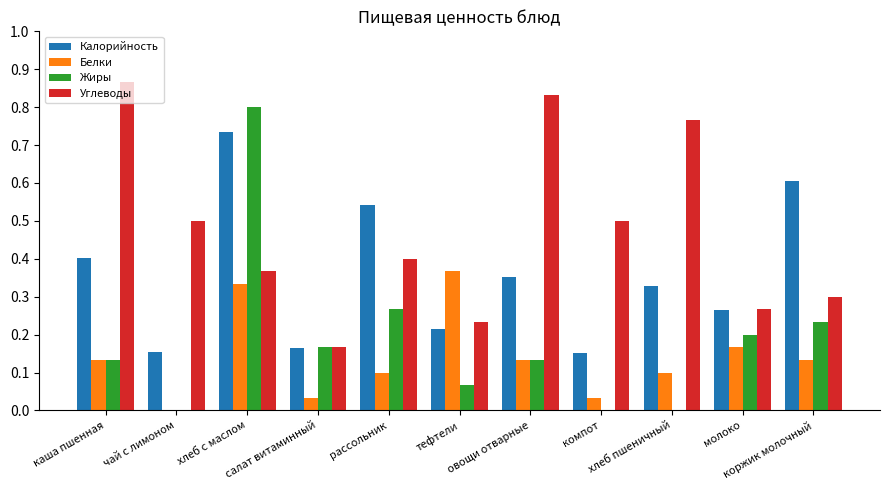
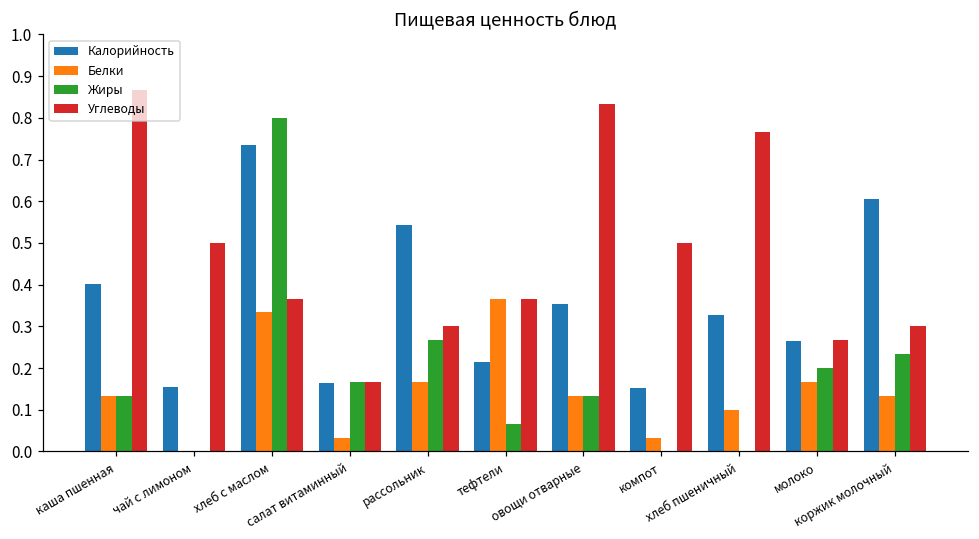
  {
    "Калорийность": {
      "каша пшенная": 0.40,
      "чай с лимоном": 0.15,
      "хлеб с маслом": 0.74,
      "салат витаминный": 0.17,
      "рассольник": 0.54,
      "тефтели": 0.22,
      "овощи отварные": 0.35,
      "компот": 0.15,
      "хлеб пшеничный": 0.33,
      "молоко": 0.27,
      "коржик молочный": 0.61
    },
    "Белки": {
      "каша пшенная": 0.13,
      "чай с лимоном": 0.00,
      "хлеб с маслом": 0.33,
      "салат витаминный": 0.03,
-     "рассольник": 0.10,
+     "рассольник": 0.17,
      "тефтели": 0.37,
      "овощи отварные": 0.13,
      "компот": 0.03,
      "хлеб пшеничный": 0.10,
      "молоко": 0.17,
      "коржик молочный": 0.13
    },
    "Жиры": {
      "каша пшенная": 0.13,
      "чай с лимоном": 0.00,
      "хлеб с маслом": 0.80,
      "салат витаминный": 0.17,
      "рассольник": 0.27,
      "тефтели": 0.07,
      "овощи отварные": 0.13,
      "компот": 0.00,
      "хлеб пшеничный": 0.00,
      "молоко": 0.20,
      "коржик молочный": 0.23
    },
    "Углеводы": {
      "чай с лимоном": 0.50,
      "хлеб с маслом": 0.37,
      "салат витаминный": 0.17,
-     "рассольник": 0.40,
-     "тефтели": 0.23,
+     "рассольник": 0.30,
+     "тефтели": 0.37,
      "овощи отварные": 0.83,
      "компот": 0.50,
      "хлеб пшеничный": 0.77,
      "молоко": 0.27,
      "коржик молочный": 0.30
    }
  }
